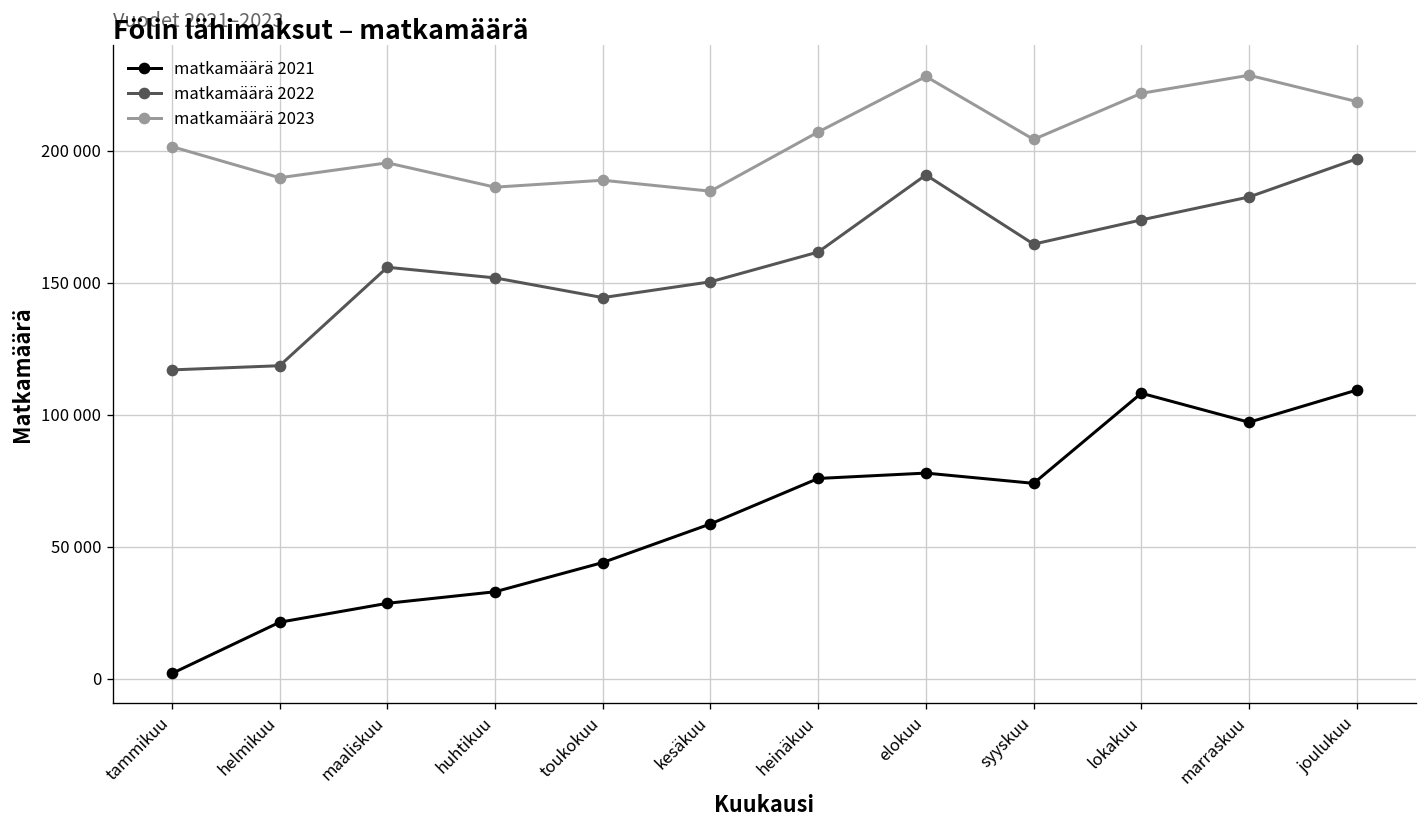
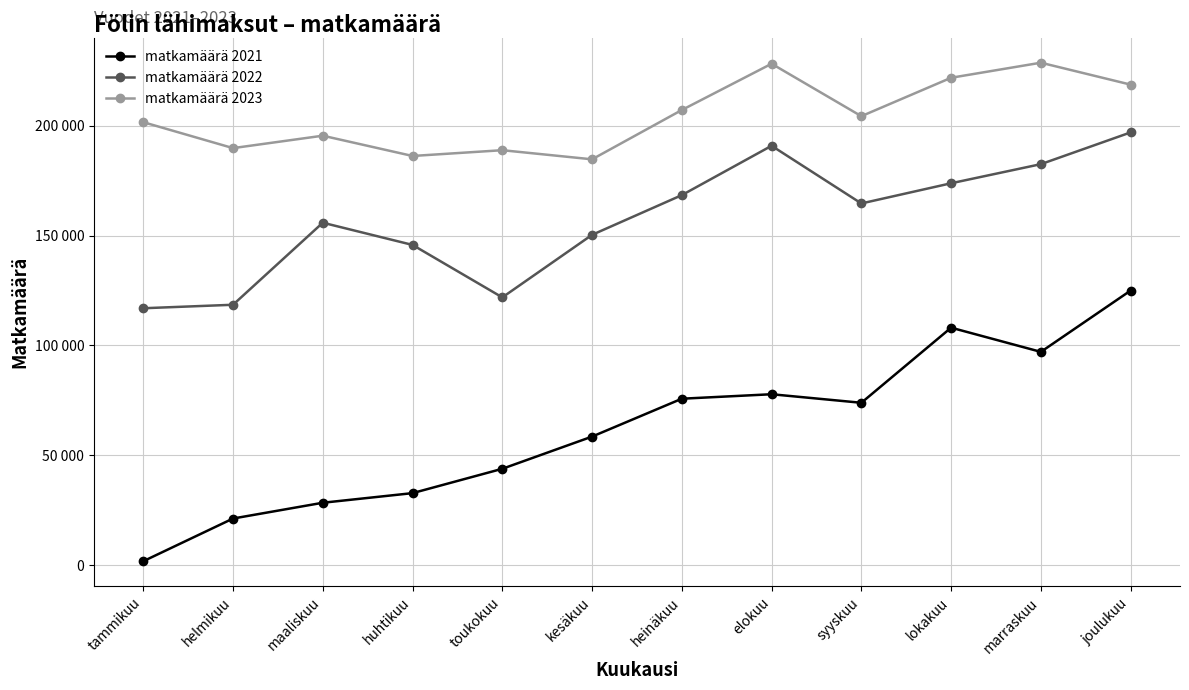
  {
    "matkamäärä 2021": {
      "tammikuu": 2000,
      "helmikuu": 21000,
      "maaliskuu": 29000,
      "huhtikuu": 33000,
      "toukokuu": 44000,
      "kesäkuu": 59000,
      "heinäkuu": 76000,
      "elokuu": 78000,
      "syyskuu": 74000,
      "lokakuu": 108000,
      "marraskuu": 97000,
-     "joulukuu": 109000
+     "joulukuu": 125000
    },
    "matkamäärä 2022": {
      "tammikuu": 117000,
      "helmikuu": 119000,
      "maaliskuu": 156000,
-     "huhtikuu": 152000,
-     "toukokuu": 144000,
+     "huhtikuu": 146000,
+     "toukokuu": 122000,
      "kesäkuu": 150000,
-     "heinäkuu": 162000,
+     "heinäkuu": 168000,
      "elokuu": 191000,
      "syyskuu": 165000,
      "lokakuu": 174000,
      "marraskuu": 182000,
      "joulukuu": 197000
    },
    "matkamäärä 2023": {
      "tammikuu": 202000,
      "helmikuu": 190000,
      "maaliskuu": 195000,
      "huhtikuu": 186000,
      "toukokuu": 189000,
      "kesäkuu": 185000,
      "heinäkuu": 207000,
      "elokuu": 228000,
      "syyskuu": 204000,
      "lokakuu": 222000,
      "marraskuu": 229000,
      "joulukuu": 219000
    }
  }
